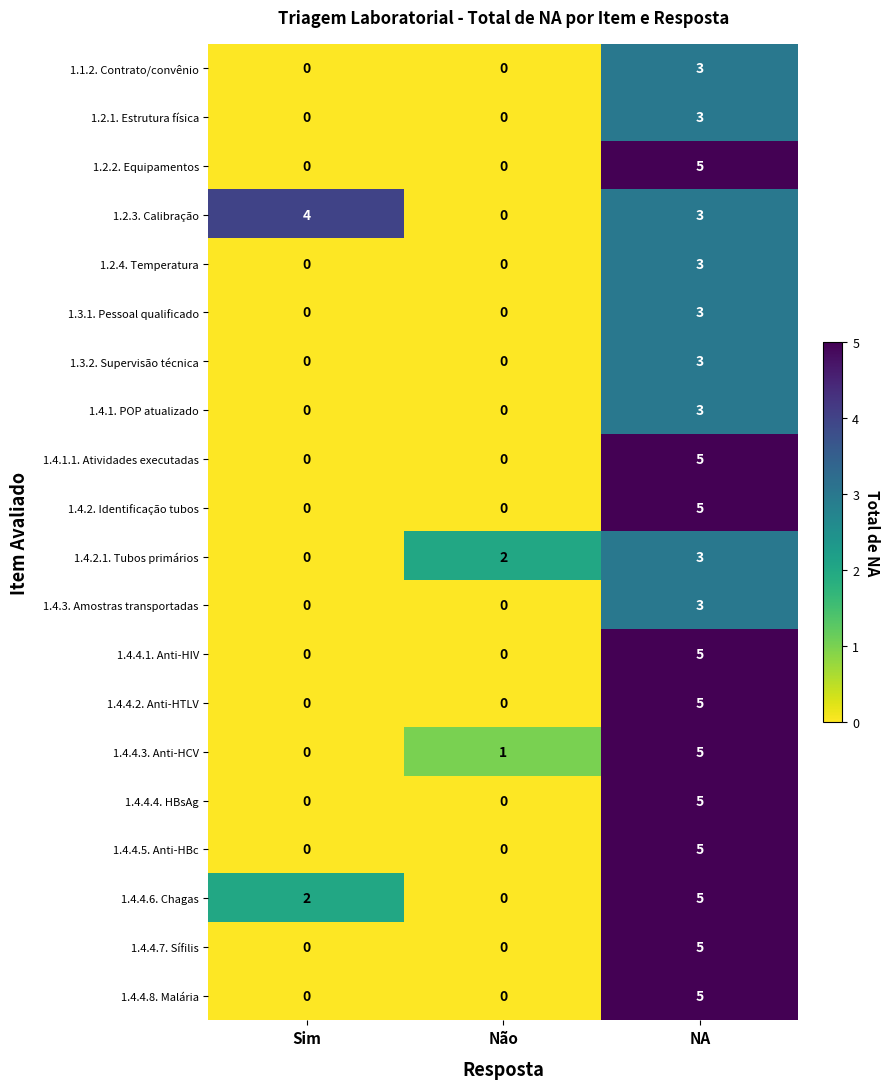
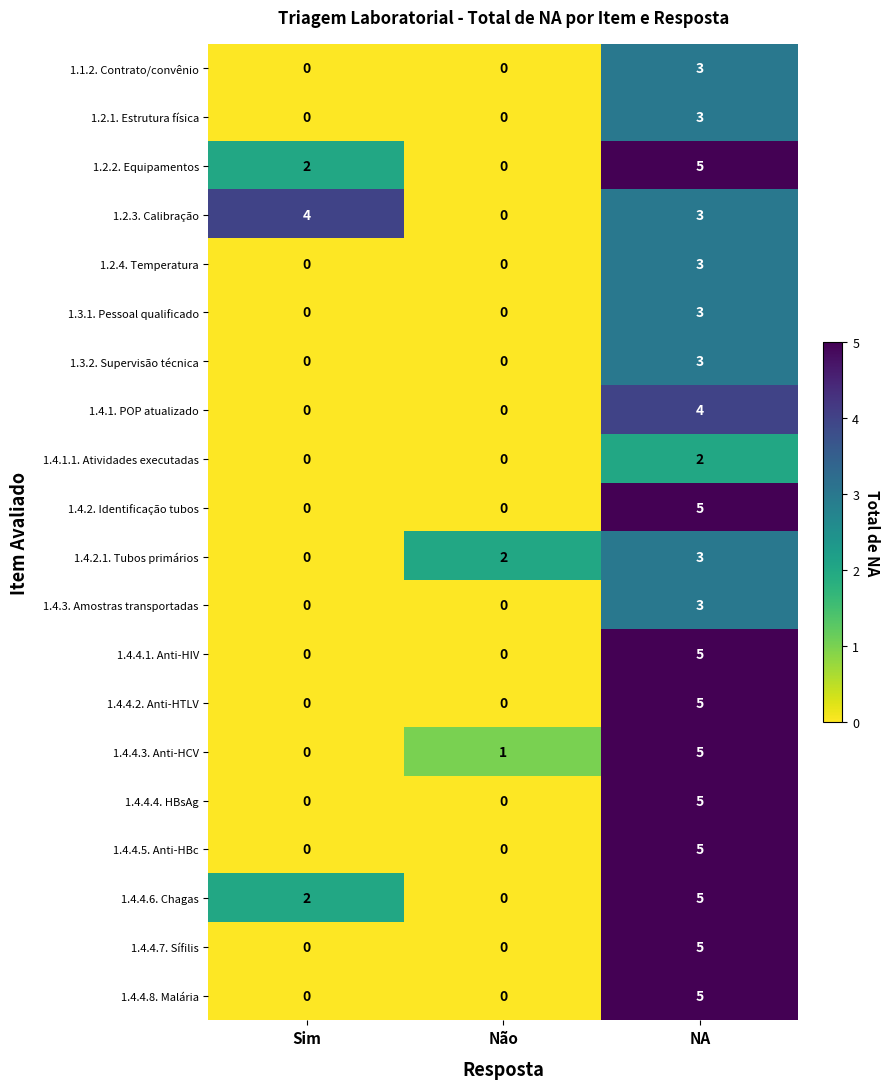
  {
    "1.1.2. Contrato/convênio": {
      "Sim": 0,
      "Não": 0,
      "NA": 3
    },
    "1.2.1. Estrutura física": {
      "Sim": 0,
      "Não": 0,
      "NA": 3
    },
    "1.2.2. Equipamentos": {
-     "Sim": 0,
+     "Sim": 2,
      "Não": 0,
      "NA": 5
    },
    "1.2.3. Calibração": {
      "Sim": 4,
      "Não": 0,
      "NA": 3
    },
    "1.2.4. Temperatura": {
      "Sim": 0,
      "Não": 0,
      "NA": 3
    },
    "1.3.1. Pessoal qualificado": {
      "Sim": 0,
      "Não": 0,
      "NA": 3
    },
    "1.3.2. Supervisão técnica": {
      "Sim": 0,
      "Não": 0,
      "NA": 3
    },
    "1.4.1. POP atualizado": {
      "Sim": 0,
      "Não": 0,
-     "NA": 3
+     "NA": 4
    },
    "1.4.1.1. Atividades executadas": {
      "Sim": 0,
      "Não": 0,
-     "NA": 5
+     "NA": 2
    },
    "1.4.2. Identificação tubos": {
      "Sim": 0,
      "Não": 0,
      "NA": 5
    },
    "1.4.2.1. Tubos primários": {
      "Sim": 0,
      "Não": 2,
      "NA": 3
    },
    "1.4.3. Amostras transportadas": {
      "Sim": 0,
      "Não": 0,
      "NA": 3
    },
    "1.4.4.1. Anti-HIV": {
      "Sim": 0,
      "Não": 0,
      "NA": 5
    },
    "1.4.4.2. Anti-HTLV": {
      "Sim": 0,
      "Não": 0,
      "NA": 5
    },
    "1.4.4.3. Anti-HCV": {
      "Sim": 0,
      "Não": 1,
      "NA": 5
    },
    "1.4.4.4. HBsAg": {
      "Sim": 0,
      "Não": 0,
      "NA": 5
    },
    "1.4.4.5. Anti-HBc": {
      "Sim": 0,
      "Não": 0,
      "NA": 5
    },
    "1.4.4.6. Chagas": {
      "Sim": 2,
      "Não": 0,
      "NA": 5
    },
    "1.4.4.7. Sífilis": {
      "Sim": 0,
      "Não": 0,
      "NA": 5
    },
    "1.4.4.8. Malária": {
      "Sim": 0,
      "Não": 0,
      "NA": 5
    }
  }
